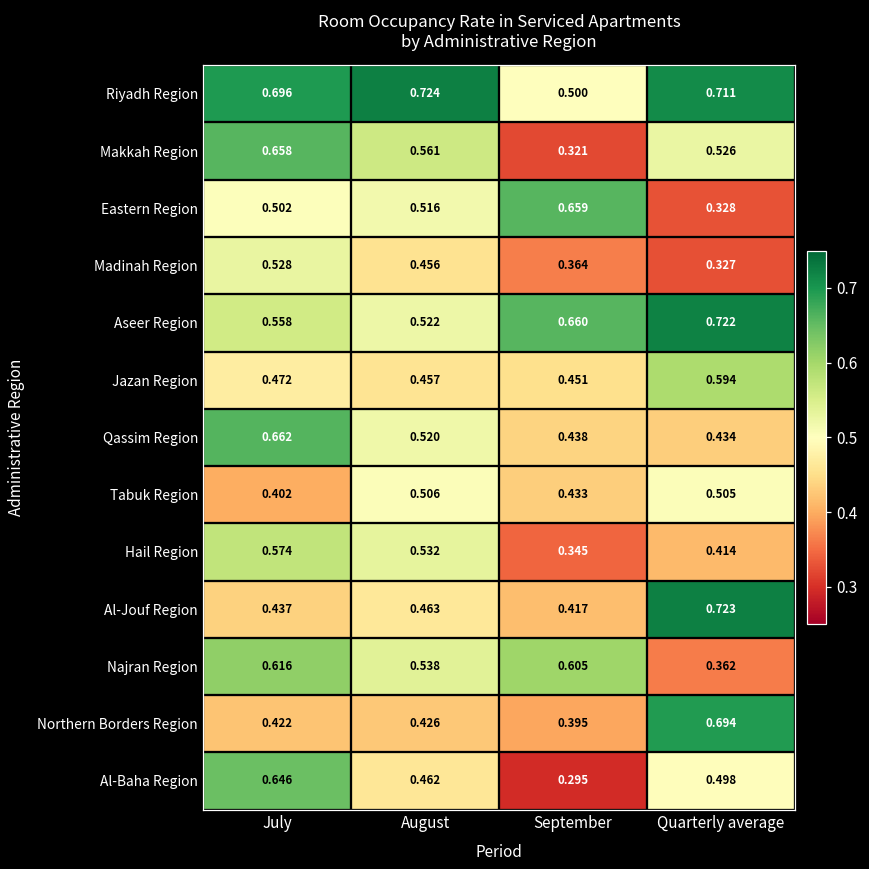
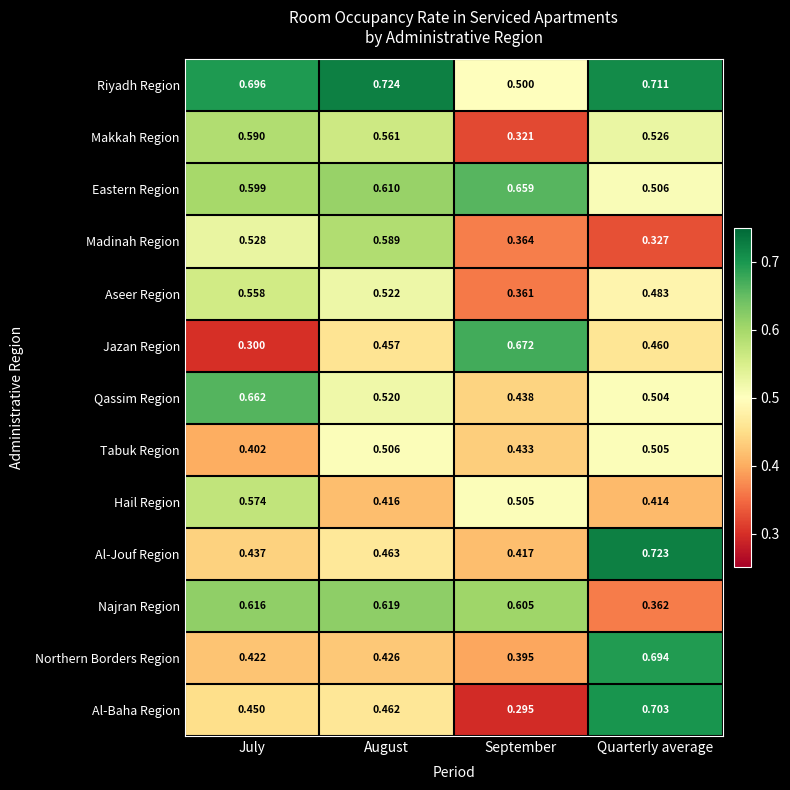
  {
    "Riyadh Region": {
      "July": 0.696,
      "August": 0.724,
      "September": 0.500,
      "Quarterly average": 0.711
    },
    "Makkah Region": {
-     "July": 0.658,
+     "July": 0.590,
      "August": 0.561,
      "September": 0.321,
      "Quarterly average": 0.526
    },
    "Eastern Region": {
-     "July": 0.502,
-     "August": 0.516,
+     "July": 0.599,
+     "August": 0.610,
      "September": 0.659,
-     "Quarterly average": 0.328
+     "Quarterly average": 0.506
    },
    "Madinah Region": {
      "July": 0.528,
-     "August": 0.456,
+     "August": 0.589,
      "September": 0.364,
      "Quarterly average": 0.327
    },
    "Aseer Region": {
      "July": 0.558,
      "August": 0.522,
-     "September": 0.660,
-     "Quarterly average": 0.722
+     "September": 0.361,
+     "Quarterly average": 0.483
    },
    "Jazan Region": {
-     "July": 0.472,
+     "July": 0.300,
      "August": 0.457,
-     "September": 0.451,
-     "Quarterly average": 0.594
+     "September": 0.672,
+     "Quarterly average": 0.460
    },
    "Qassim Region": {
      "July": 0.662,
      "August": 0.520,
      "September": 0.438,
-     "Quarterly average": 0.434
+     "Quarterly average": 0.504
    },
    "Tabuk Region": {
      "July": 0.402,
      "August": 0.506,
      "September": 0.433,
      "Quarterly average": 0.505
    },
    "Hail Region": {
      "July": 0.574,
-     "August": 0.532,
-     "September": 0.345,
+     "August": 0.416,
+     "September": 0.505,
      "Quarterly average": 0.414
    },
    "Al-Jouf Region": {
      "July": 0.437,
      "August": 0.463,
      "September": 0.417,
      "Quarterly average": 0.723
    },
    "Najran Region": {
      "July": 0.616,
-     "August": 0.538,
+     "August": 0.619,
      "September": 0.605,
      "Quarterly average": 0.362
    },
    "Northern Borders Region": {
      "July": 0.422,
      "August": 0.426,
      "September": 0.395,
      "Quarterly average": 0.694
    },
    "Al-Baha Region": {
-     "July": 0.646,
+     "July": 0.450,
      "August": 0.462,
      "September": 0.295,
-     "Quarterly average": 0.498
+     "Quarterly average": 0.703
    }
  }
